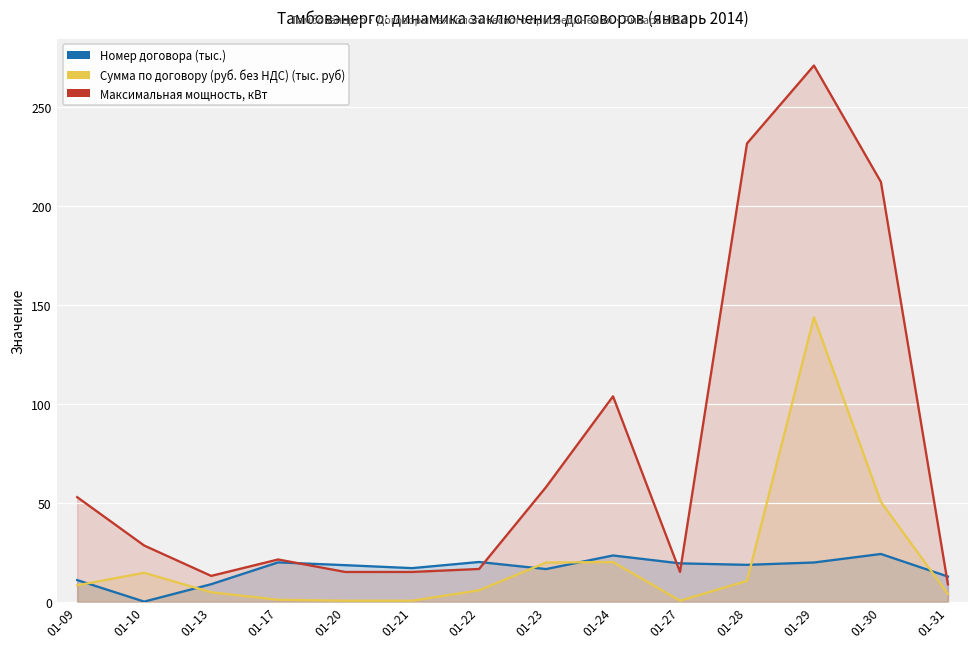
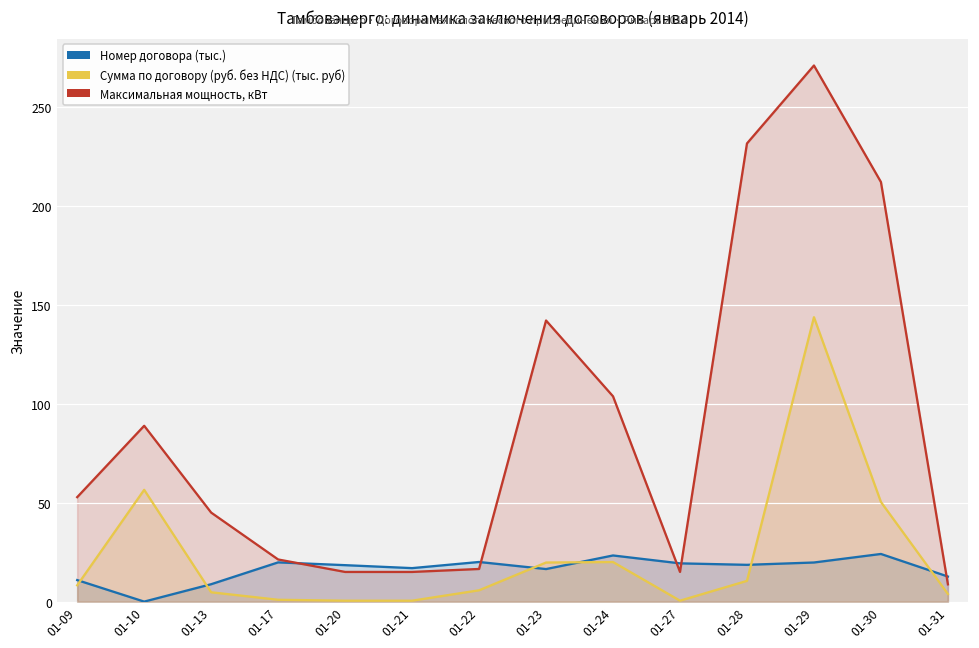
  {
    "Номер договора (тыс.)": {
      "01-09": 11,
      "01-10": 0,
      "01-13": 9,
      "01-17": 20,
      "01-20": 18,
      "01-21": 17,
      "01-22": 20,
      "01-23": 16,
      "01-24": 23,
      "01-27": 19,
      "01-28": 19,
      "01-29": 20,
      "01-30": 24,
      "01-31": 13
    },
    "Сумма по договору (руб. без НДС) (тыс. руб)": {
      "01-09": 8,
-     "01-10": 15,
+     "01-10": 57,
      "01-13": 5,
      "01-17": 1,
      "01-20": 0,
      "01-21": 0,
      "01-22": 6,
      "01-23": 20,
      "01-24": 20,
      "01-27": 0,
      "01-28": 10,
      "01-29": 144,
      "01-30": 50,
      "01-31": 4
    },
    "Максимальная мощность, кВт": {
      "01-09": 53,
-     "01-10": 28,
-     "01-13": 13,
+     "01-10": 89,
+     "01-13": 45,
      "01-17": 21,
      "01-20": 15,
      "01-21": 15,
      "01-22": 17,
-     "01-23": 58,
+     "01-23": 142,
      "01-24": 104,
      "01-27": 15,
      "01-28": 232,
      "01-29": 271,
      "01-30": 212,
      "01-31": 9
    }
  }
